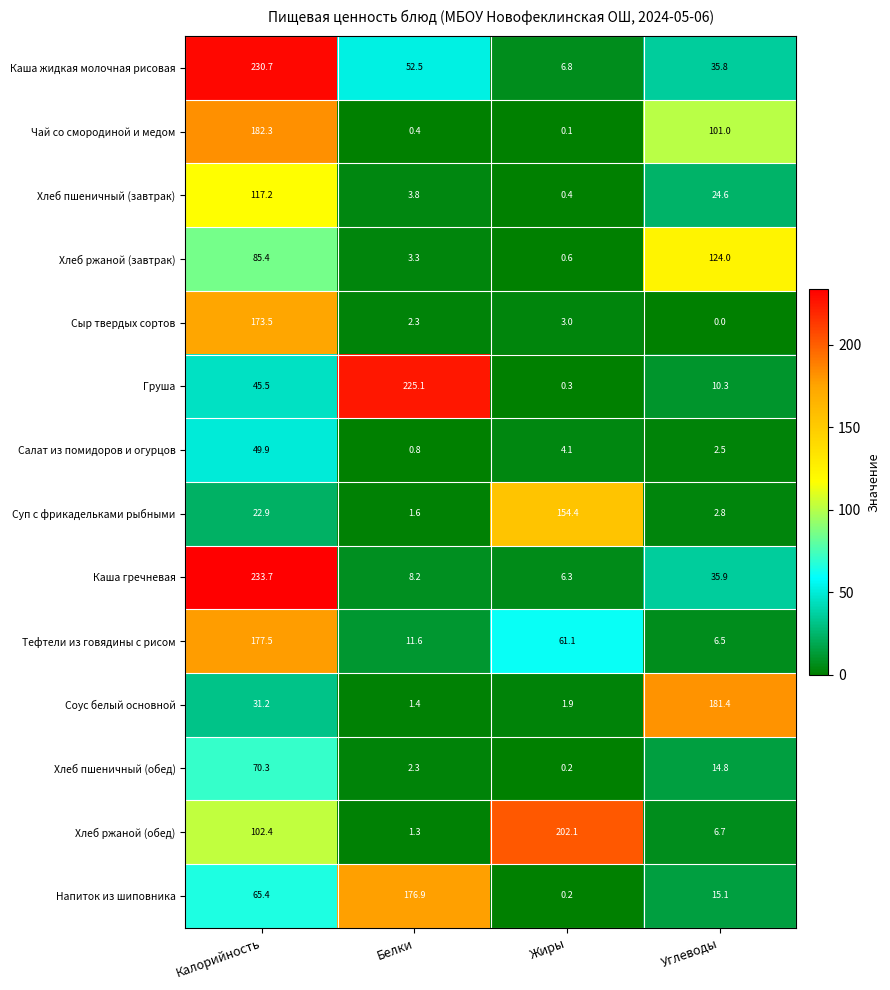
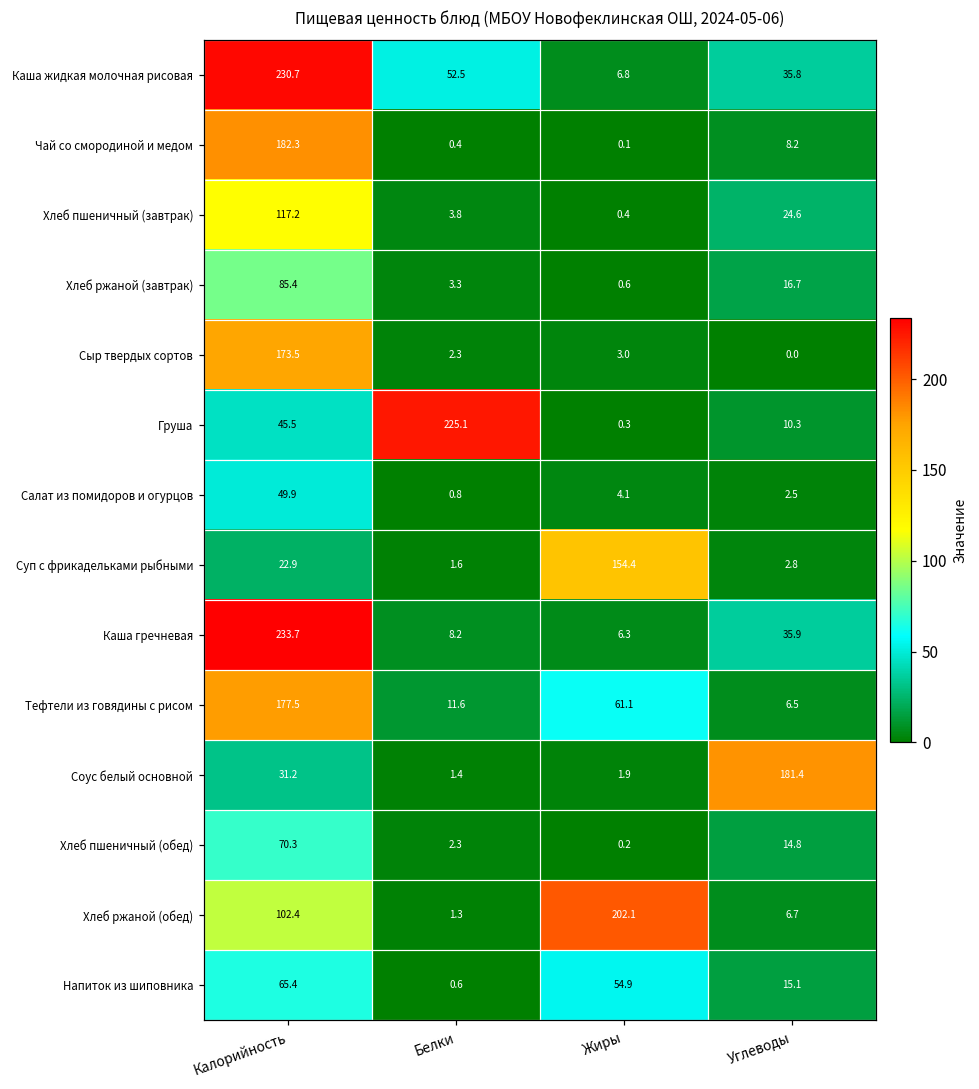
  {
    "Каша жидкая молочная рисовая": {
      "Калорийность": 230.7,
      "Белки": 52.5,
      "Жиры": 6.8,
      "Углеводы": 35.8
    },
    "Чай со смородиной и медом": {
      "Калорийность": 182.3,
      "Белки": 0.4,
      "Жиры": 0.1,
-     "Углеводы": 101.0
+     "Углеводы": 8.2
    },
    "Хлеб пшеничный (завтрак)": {
      "Калорийность": 117.2,
      "Белки": 3.8,
      "Жиры": 0.4,
      "Углеводы": 24.6
    },
    "Хлеб ржаной (завтрак)": {
      "Калорийность": 85.4,
      "Белки": 3.3,
      "Жиры": 0.6,
-     "Углеводы": 124.0
+     "Углеводы": 16.7
    },
    "Сыр твердых сортов": {
      "Калорийность": 173.5,
      "Белки": 2.3,
      "Жиры": 3.0,
      "Углеводы": 0.0
    },
    "Груша": {
      "Калорийность": 45.5,
      "Белки": 225.1,
      "Жиры": 0.3,
      "Углеводы": 10.3
    },
    "Салат из помидоров и огурцов": {
      "Калорийность": 49.9,
      "Белки": 0.8,
      "Жиры": 4.1,
      "Углеводы": 2.5
    },
    "Суп с фрикадельками рыбными": {
      "Калорийность": 22.9,
      "Белки": 1.6,
      "Жиры": 154.4,
      "Углеводы": 2.8
    },
    "Каша гречневая": {
      "Калорийность": 233.7,
      "Белки": 8.2,
      "Жиры": 6.3,
      "Углеводы": 35.9
    },
    "Тефтели из говядины с рисом": {
      "Калорийность": 177.5,
      "Белки": 11.6,
      "Жиры": 61.1,
      "Углеводы": 6.5
    },
    "Соус белый основной": {
      "Калорийность": 31.2,
      "Белки": 1.4,
      "Жиры": 1.9,
      "Углеводы": 181.4
    },
    "Хлеб пшеничный (обед)": {
      "Калорийность": 70.3,
      "Белки": 2.3,
      "Жиры": 0.2,
      "Углеводы": 14.8
    },
    "Хлеб ржаной (обед)": {
      "Калорийность": 102.4,
      "Белки": 1.3,
      "Жиры": 202.1,
      "Углеводы": 6.7
    },
    "Напиток из шиповника": {
      "Калорийность": 65.4,
-     "Белки": 176.9,
-     "Жиры": 0.2,
+     "Белки": 0.6,
+     "Жиры": 54.9,
      "Углеводы": 15.1
    }
  }
